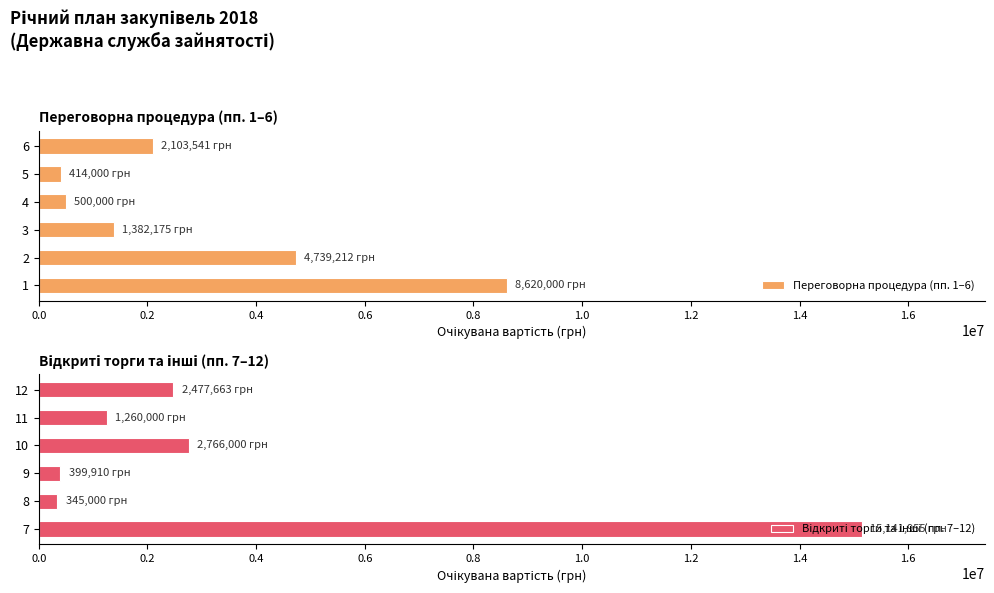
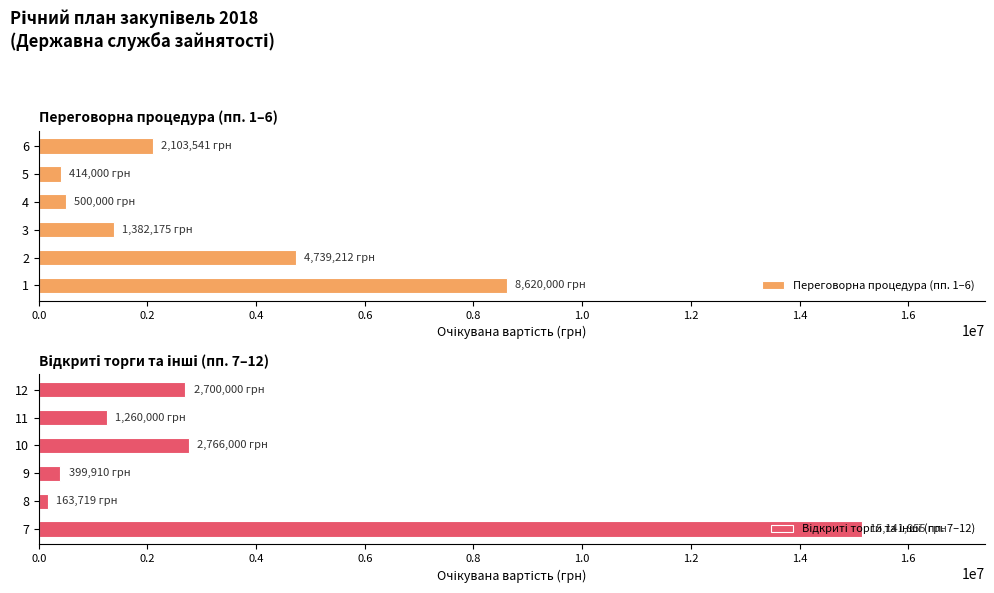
  {
    "Переговорна процедура (пп. 1–6)": {
      "6": "2,103,541",
      "5": "414,000",
      "4": "500,000",
      "3": "1,382,175",
      "2": "4,739,212",
      "1": "8,620,000"
    },
    "Відкриті торги та інші (пп. 7–12)": {
-     "12": "2,477,663",
+     "12": "2,700,000",
      "11": "1,260,000",
      "10": "2,766,000",
      "9": "399,910",
-     "8": "345,000",
+     "8": "163,719",
      "7": "15,141,955"
    }
  }
